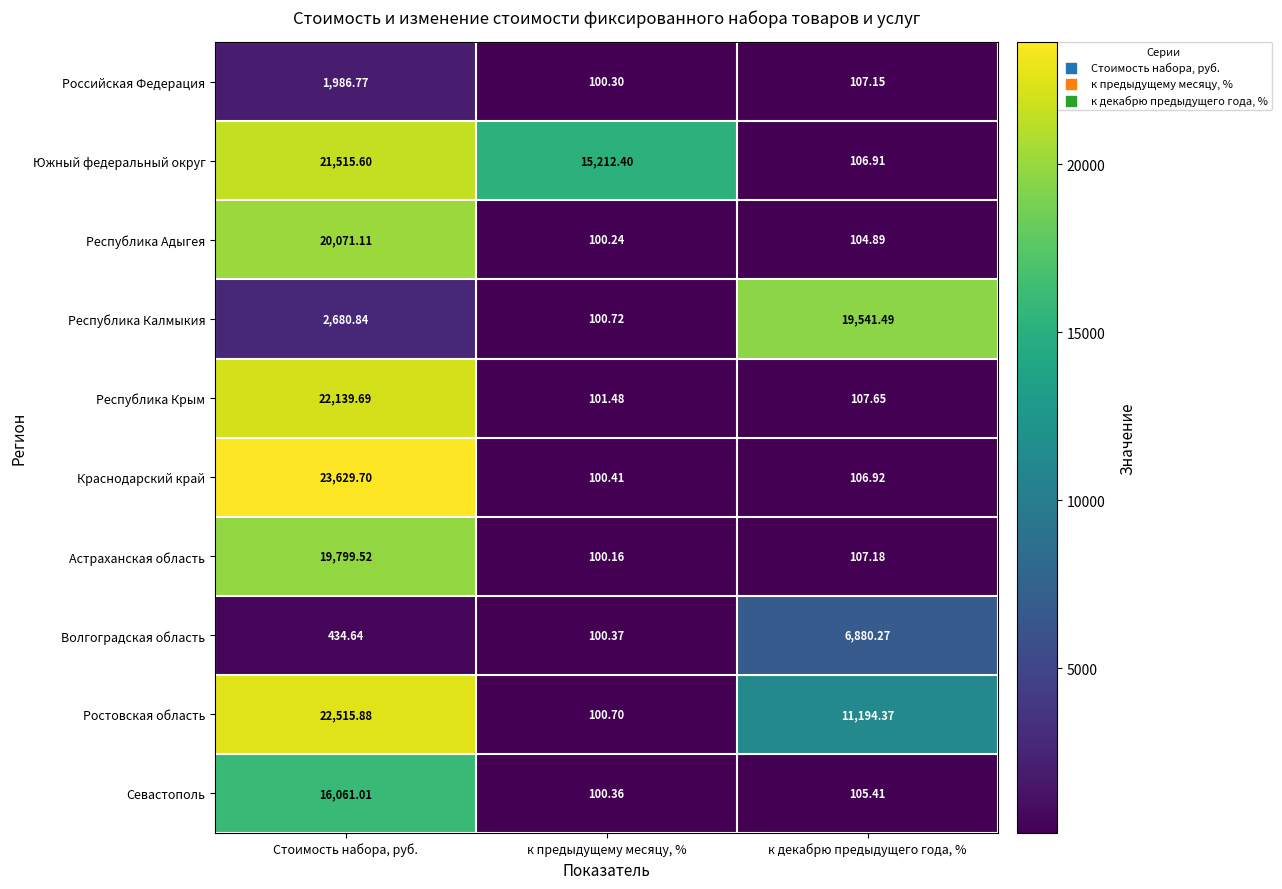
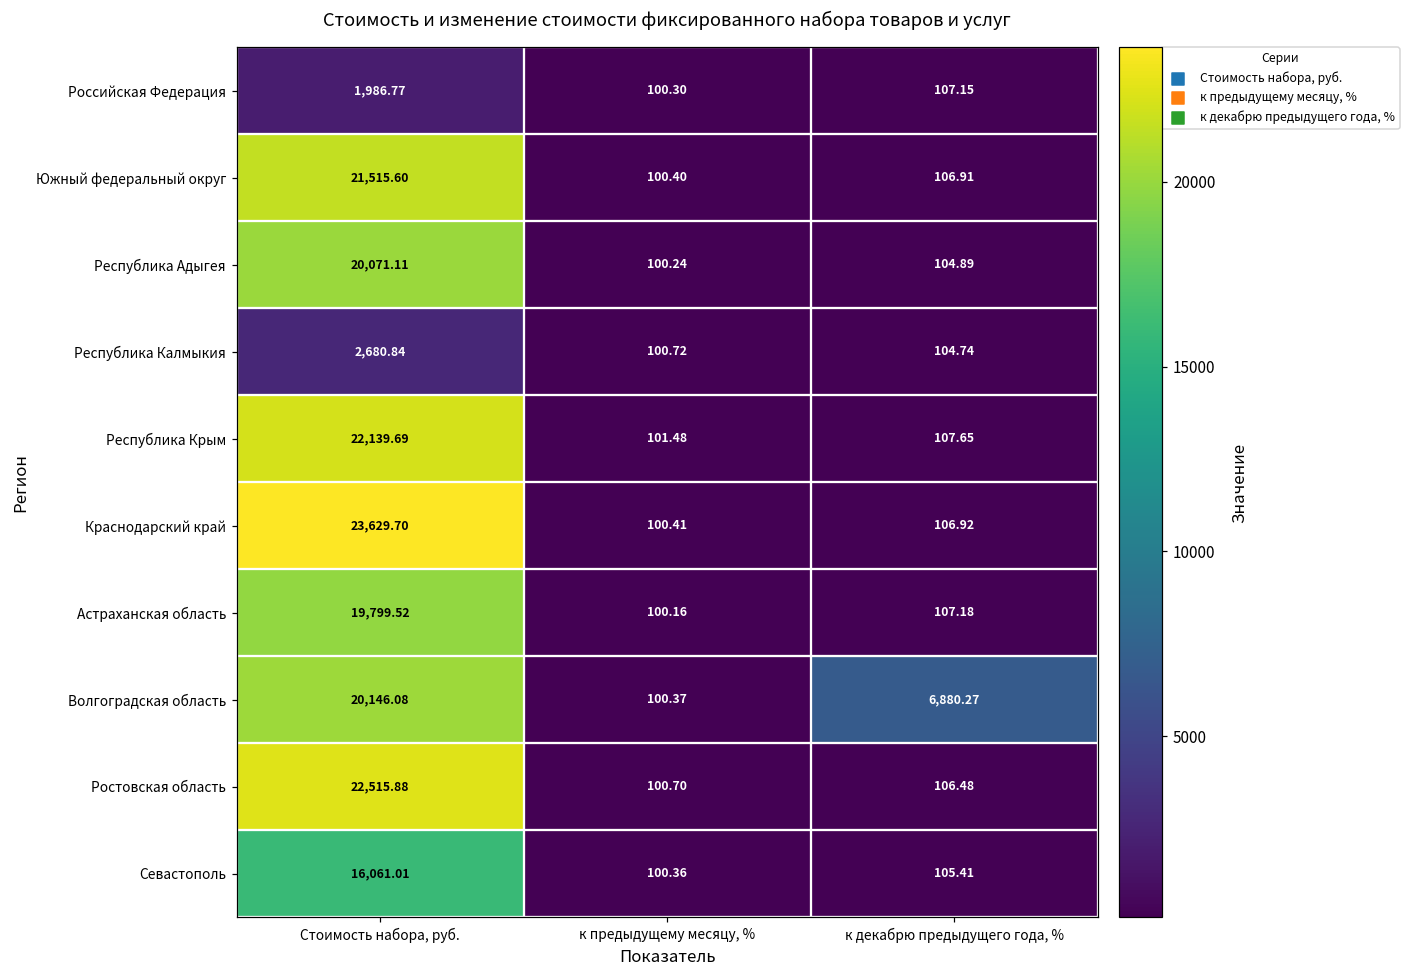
  {
    "Российская Федерация": {
      "Стоимость набора, руб.": "1,986.77",
      "к предыдущему месяцу, %": "100.30",
      "к декабрю предыдущего года, %": "107.15"
    },
    "Южный федеральный округ": {
      "Стоимость набора, руб.": "21,515.60",
-     "к предыдущему месяцу, %": "15,212.40",
+     "к предыдущему месяцу, %": "100.40",
      "к декабрю предыдущего года, %": "106.91"
    },
    "Республика Адыгея": {
      "Стоимость набора, руб.": "20,071.11",
      "к предыдущему месяцу, %": "100.24",
      "к декабрю предыдущего года, %": "104.89"
    },
    "Республика Калмыкия": {
      "Стоимость набора, руб.": "2,680.84",
      "к предыдущему месяцу, %": "100.72",
-     "к декабрю предыдущего года, %": "19,541.49"
+     "к декабрю предыдущего года, %": "104.74"
    },
    "Республика Крым": {
      "Стоимость набора, руб.": "22,139.69",
      "к предыдущему месяцу, %": "101.48",
      "к декабрю предыдущего года, %": "107.65"
    },
    "Краснодарский край": {
      "Стоимость набора, руб.": "23,629.70",
      "к предыдущему месяцу, %": "100.41",
      "к декабрю предыдущего года, %": "106.92"
    },
    "Астраханская область": {
      "Стоимость набора, руб.": "19,799.52",
      "к предыдущему месяцу, %": "100.16",
      "к декабрю предыдущего года, %": "107.18"
    },
    "Волгоградская область": {
-     "Стоимость набора, руб.": "434.64",
+     "Стоимость набора, руб.": "20,146.08",
      "к предыдущему месяцу, %": "100.37",
      "к декабрю предыдущего года, %": "6,880.27"
    },
    "Ростовская область": {
      "Стоимость набора, руб.": "22,515.88",
      "к предыдущему месяцу, %": "100.70",
-     "к декабрю предыдущего года, %": "11,194.37"
+     "к декабрю предыдущего года, %": "106.48"
    },
    "Севастополь": {
      "Стоимость набора, руб.": "16,061.01",
      "к предыдущему месяцу, %": "100.36",
      "к декабрю предыдущего года, %": "105.41"
    }
  }
